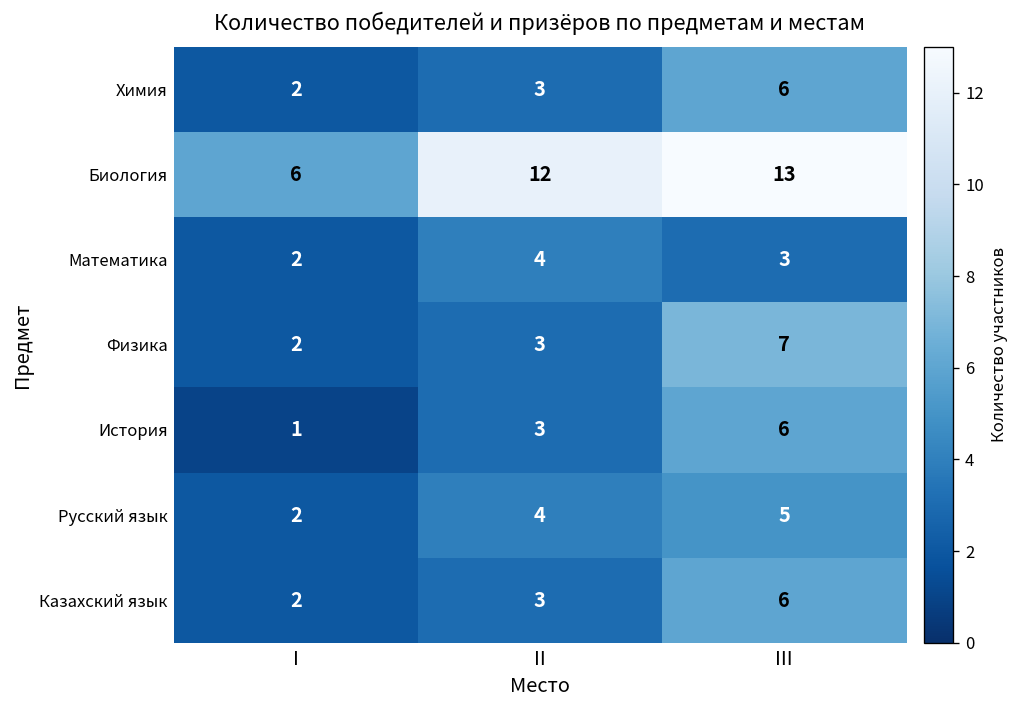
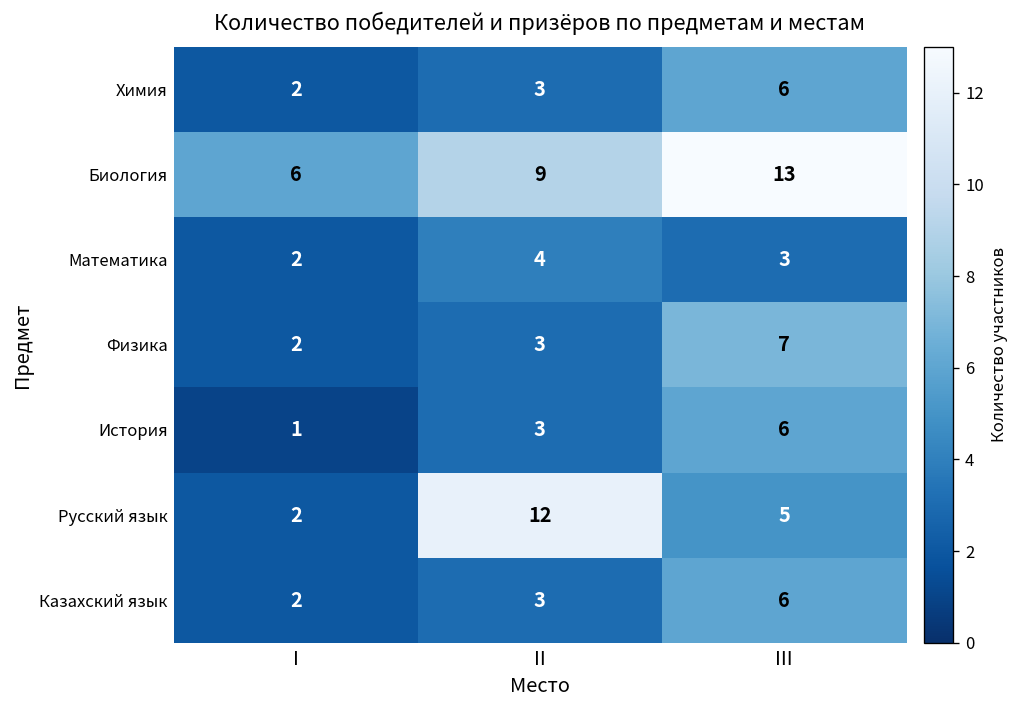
  {
    "Химия": {
      "I": 2,
      "II": 3,
      "III": 6
    },
    "Биология": {
      "I": 6,
-     "II": 12,
+     "II": 9,
      "III": 13
    },
    "Математика": {
      "I": 2,
      "II": 4,
      "III": 3
    },
    "Физика": {
      "I": 2,
      "II": 3,
      "III": 7
    },
    "История": {
      "I": 1,
      "II": 3,
      "III": 6
    },
    "Русский язык": {
      "I": 2,
-     "II": 4,
+     "II": 12,
      "III": 5
    },
    "Казахский язык": {
      "I": 2,
      "II": 3,
      "III": 6
    }
  }
